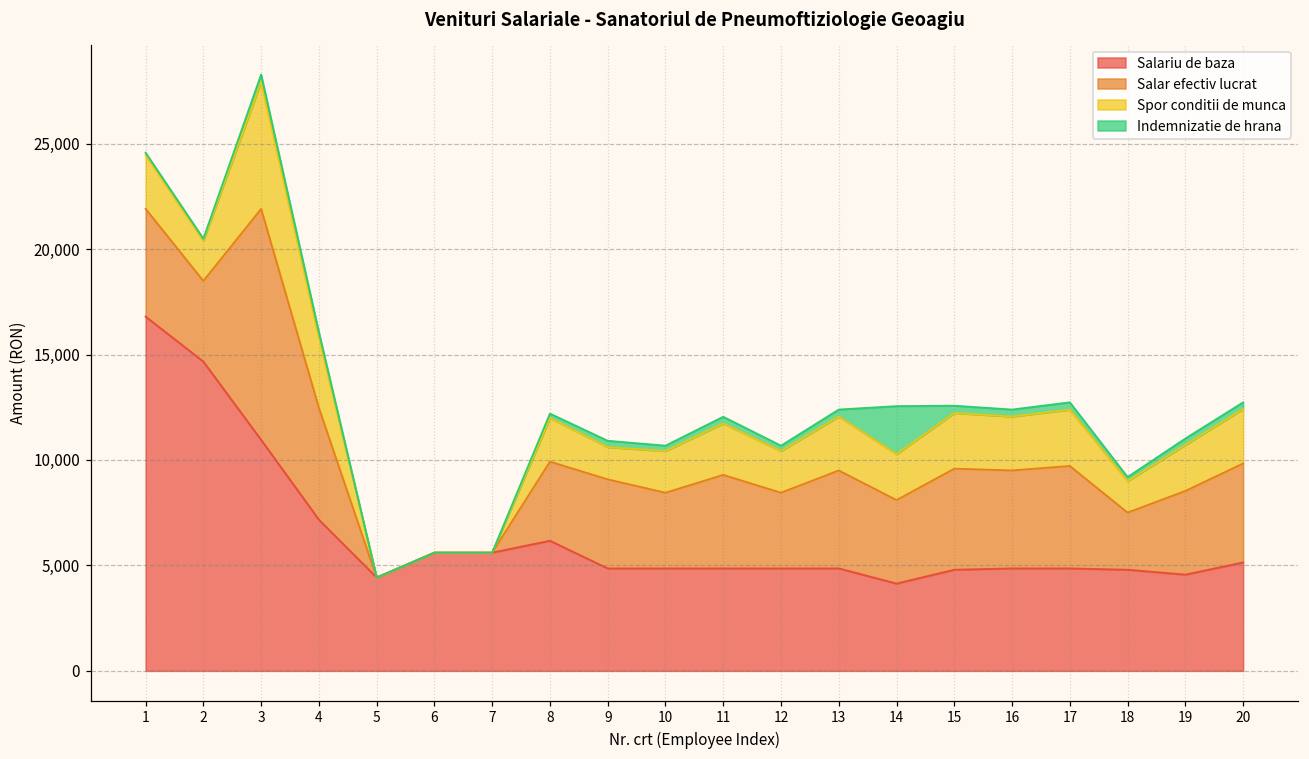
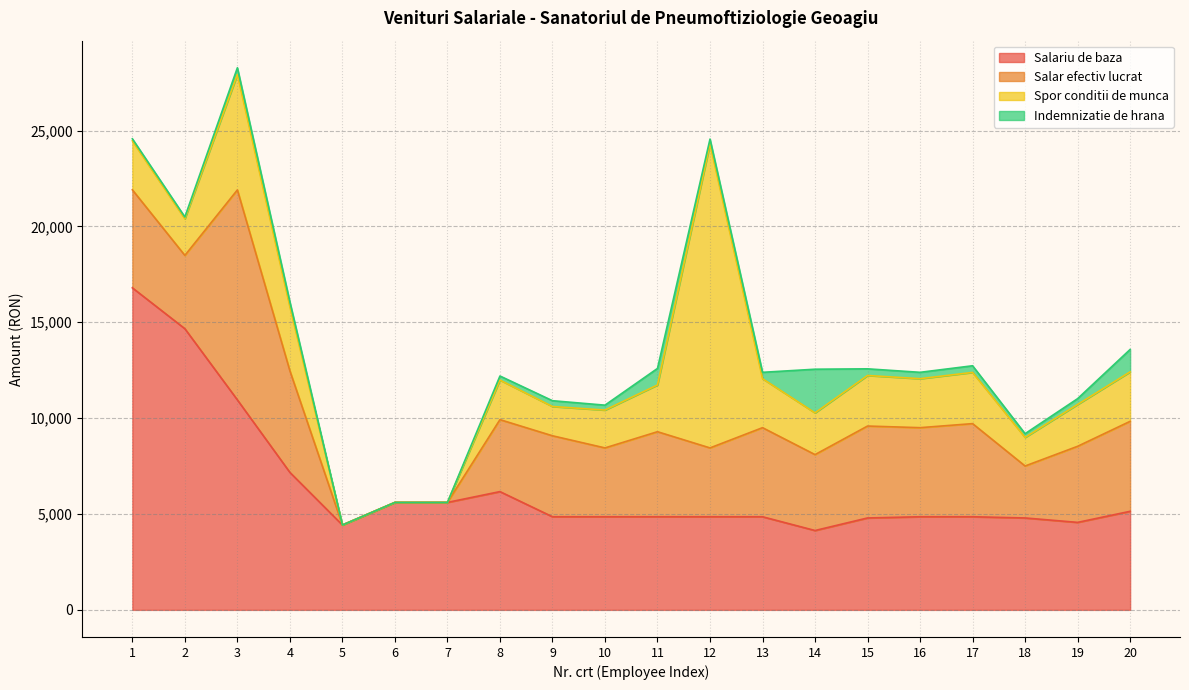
  {
    "Spor conditii de munca": {
      "3": "6,000",
      "4": "3,300",
      "8": "2,100",
      "9": "1,500",
      "10": "2,000",
      "11": "2,400",
-     "12": "2,000",
+     "12": "15,900",
      "13": "2,600",
      "14": "2,200",
      "15": "2,600",
      "16": "2,600",
      "17": "2,700",
      "18": "1,500",
      "19": "2,200",
      "20": "2,600"
    },
    "Indemnizatie de hrana": {
      "3": "300",
      "4": "300",
      "8": "200",
      "9": "300",
      "10": "300",
-     "11": "300",
+     "11": "900",
      "12": "300",
      "13": "300",
      "14": "2,300",
      "15": "300",
      "16": "300",
      "17": "300",
      "18": "200",
      "19": "300",
-     "20": "300"
+     "20": "1,200"
    }
  }
